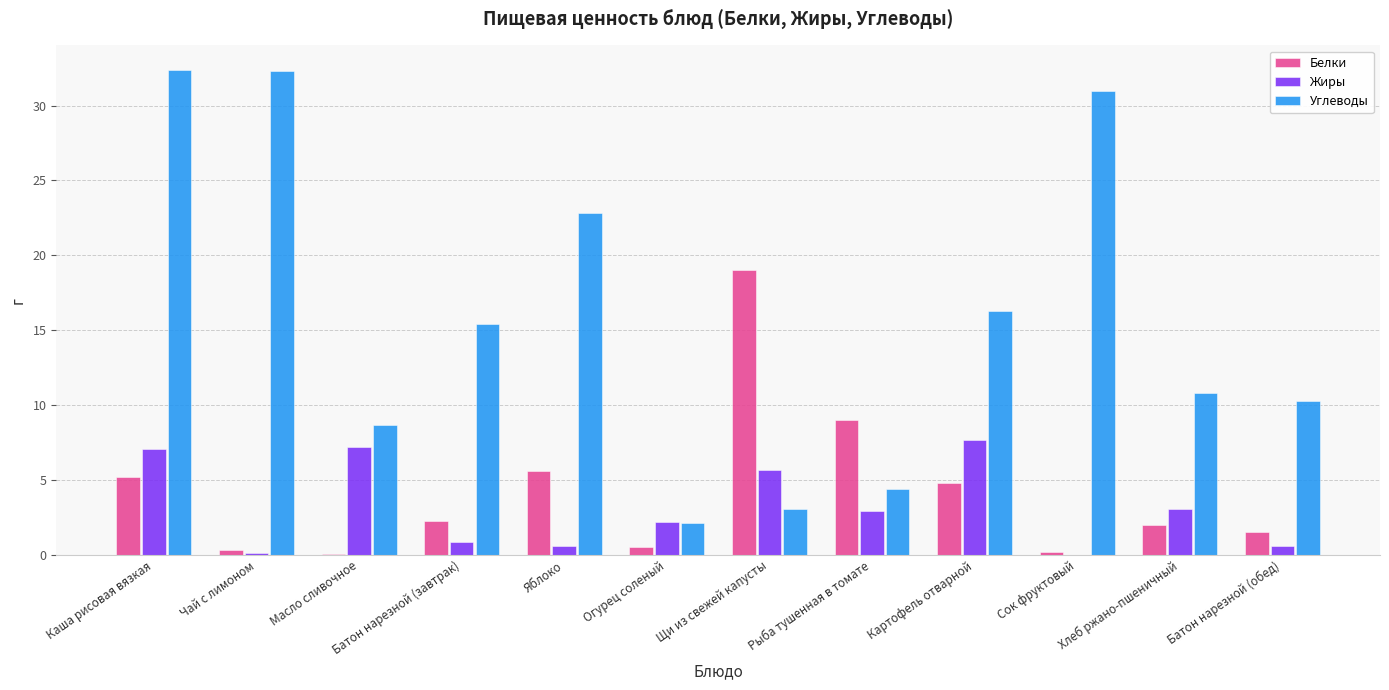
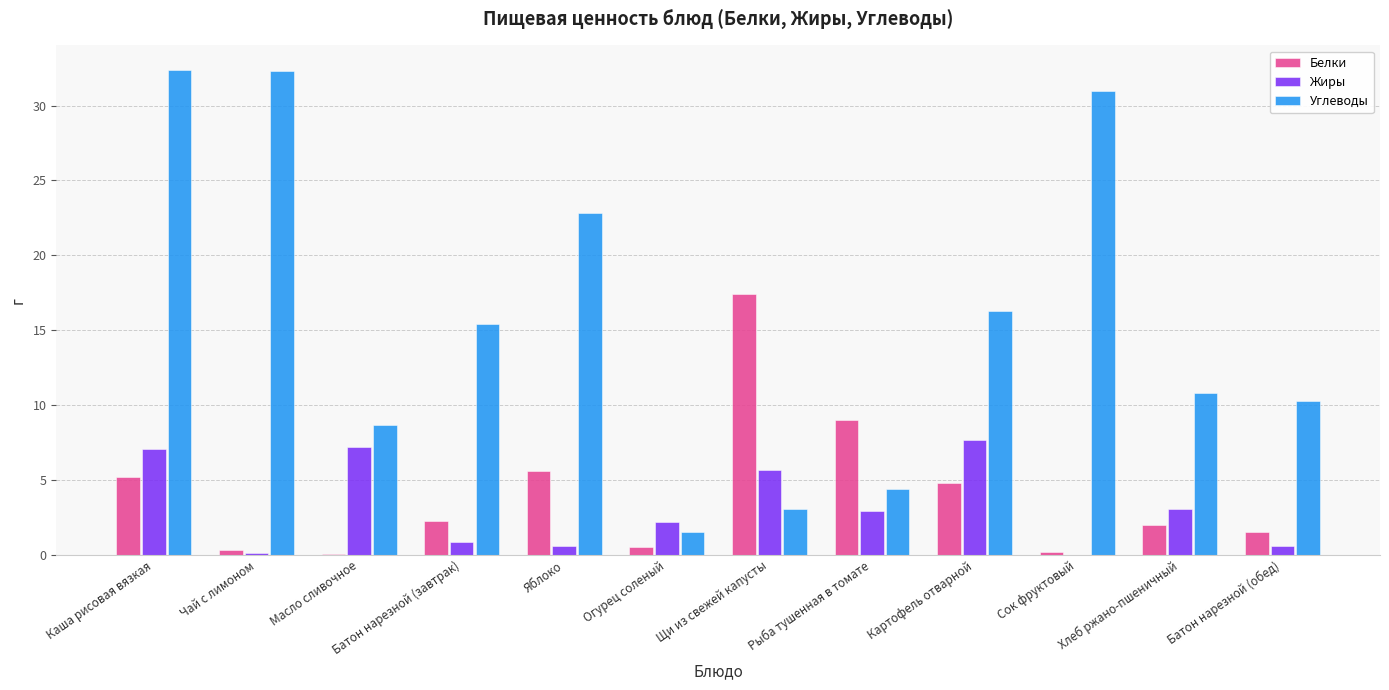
  {
    "Белки": {
      "Каша рисовая вязкая": 5.2,
      "Чай с лимоном": 0.3,
      "Батон нарезной (завтрак)": 2.3,
      "Яблоко": 5.6,
      "Огурец соленый": 0.5,
-     "Щи из свежей капусты": 19.0,
+     "Щи из свежей капусты": 17.4,
      "Рыба тушенная в томате": 9.0,
      "Картофель отварной": 4.8,
      "Сок фруктовый": 0.2,
      "Хлеб ржано-пшеничный": 2.0,
      "Батон нарезной (обед)": 1.5
    },
    "Жиры": {
      "Каша рисовая вязкая": 7.1,
      "Масло сливочное": 7.2,
      "Батон нарезной (завтрак)": 0.9,
      "Яблоко": 0.6,
      "Огурец соленый": 2.2,
      "Щи из свежей капусты": 5.7,
      "Рыба тушенная в томате": 2.9,
      "Картофель отварной": 7.7,
      "Сок фруктовый": 0.0,
      "Хлеб ржано-пшеничный": 3.1,
      "Батон нарезной (обед)": 0.6
    },
    "Углеводы": {
      "Каша рисовая вязкая": 32.4,
      "Чай с лимоном": 32.3,
      "Масло сливочное": 8.7,
      "Батон нарезной (завтрак)": 15.4,
      "Яблоко": 22.8,
-     "Огурец соленый": 2.1,
+     "Огурец соленый": 1.5,
      "Щи из свежей капусты": 3.1,
      "Рыба тушенная в томате": 4.4,
      "Картофель отварной": 16.3,
      "Сок фруктовый": 31.0,
      "Хлеб ржано-пшеничный": 10.8,
      "Батон нарезной (обед)": 10.3
    }
  }
